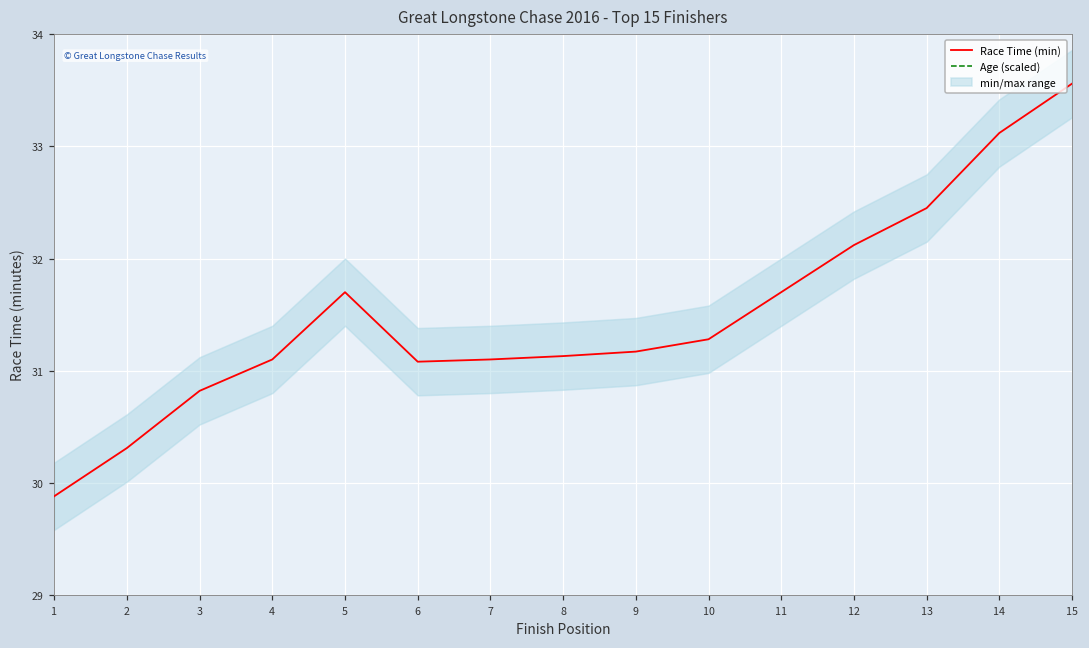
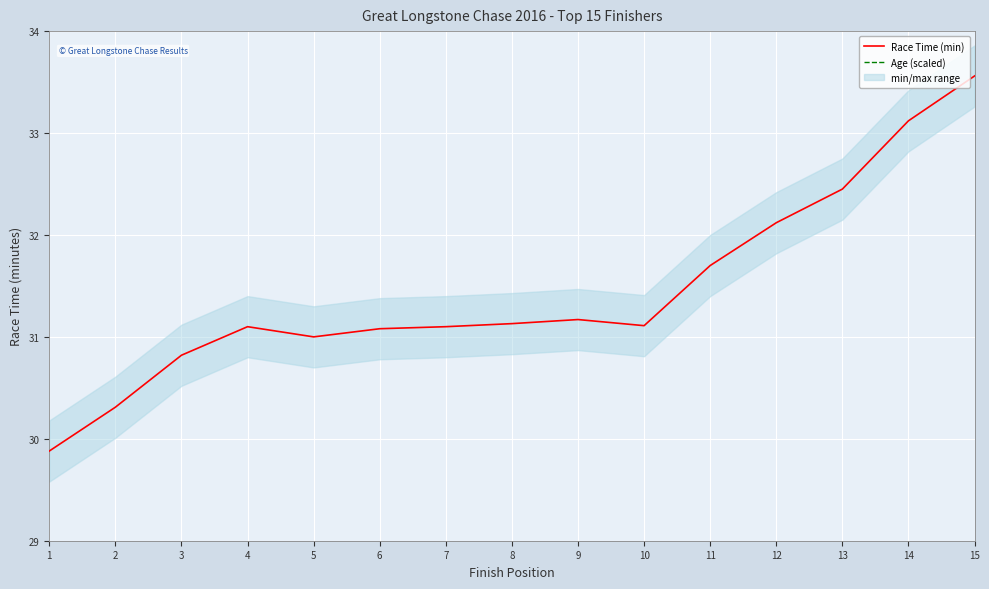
  {
    "Race Time (min)": {
      "1": 29.88,
      "2": 30.31,
      "3": 30.82,
      "4": 31.10,
-     "5": 31.7,
+     "5": 31.0,
      "6": 31.08,
      "7": 31.10,
      "8": 31.13,
      "9": 31.17,
-     "10": 31.28,
+     "10": 31.11,
      "11": 31.70,
      "12": 32.12,
      "13": 32.45,
      "14": 33.12,
      "15": 33.56
    }
  }
